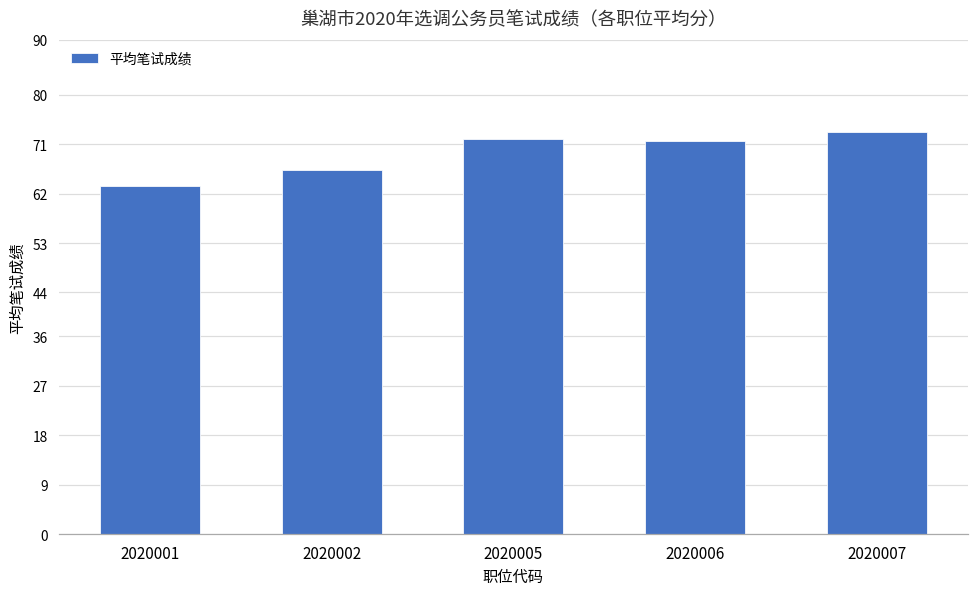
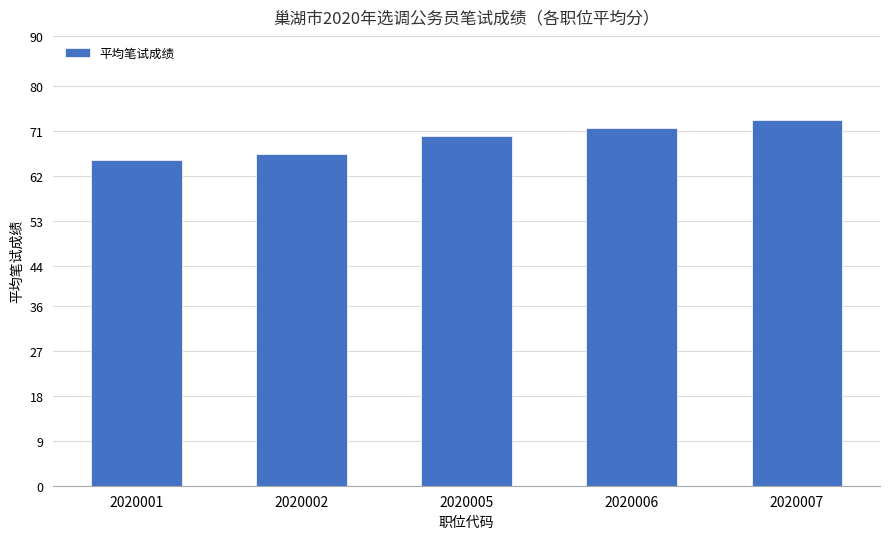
  {
-   "2020001": 63,
+   "2020001": 65,
    "2020002": 66,
-   "2020005": 72,
+   "2020005": 70,
    "2020006": 72,
    "2020007": 73
  }
